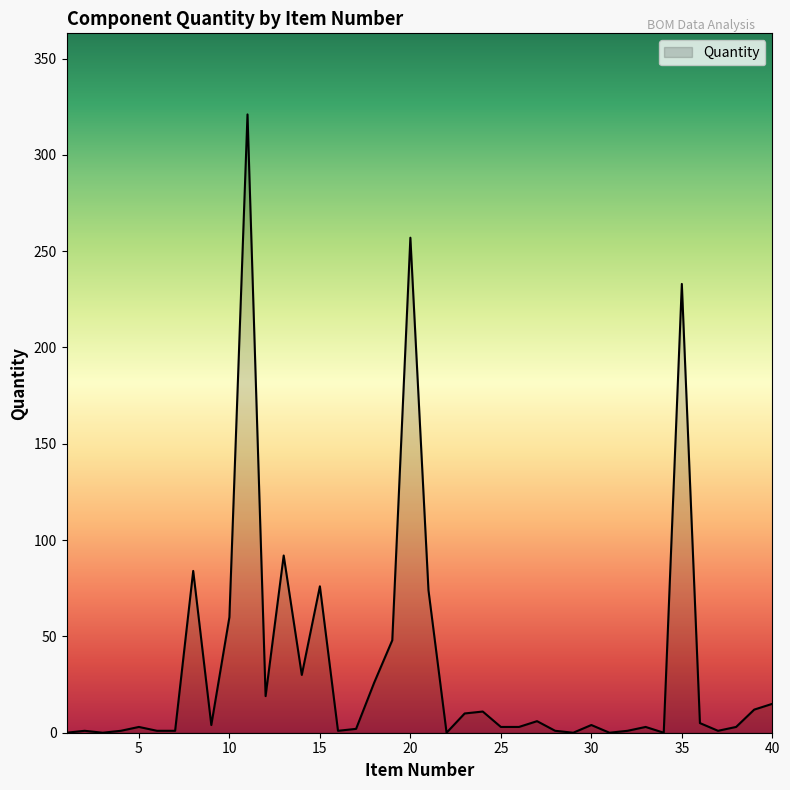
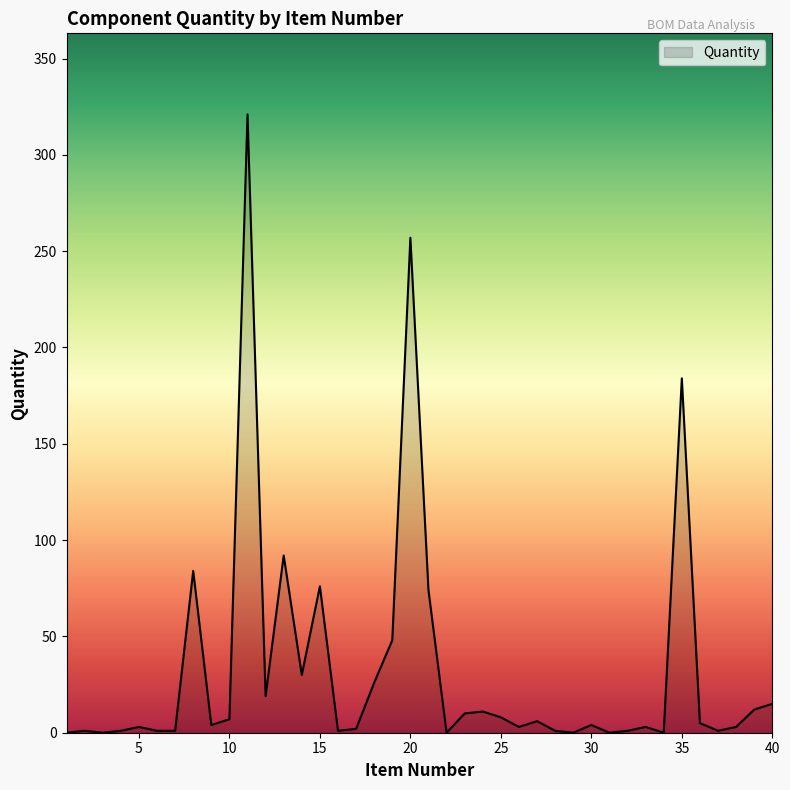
  {
    "5": 3,
-   "10": 60,
+   "10": 7,
    "15": 76,
    "20": 257,
-   "25": 3,
+   "25": 8,
    "30": 4,
-   "35": 233,
+   "35": 184,
    "40": 15
  }
